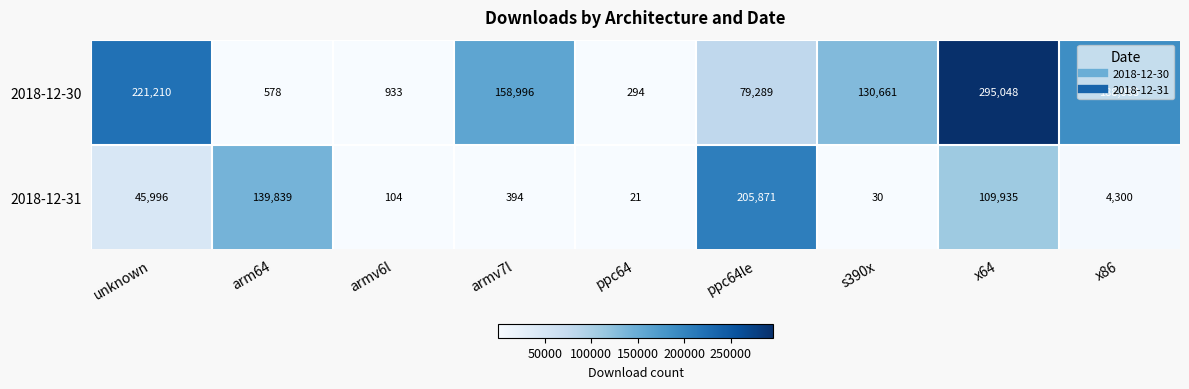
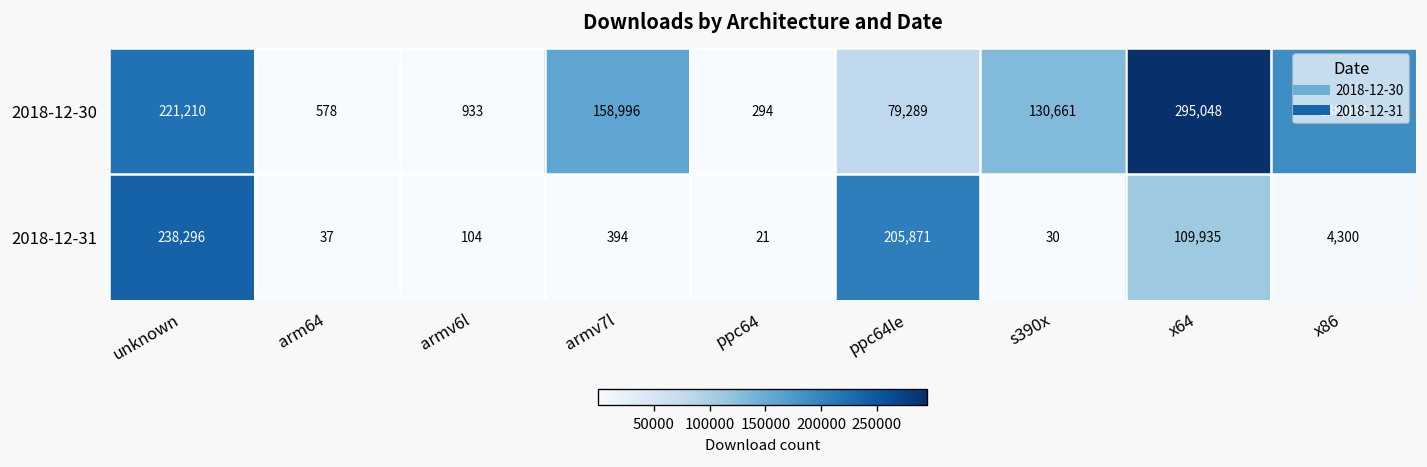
  {
    "2018-12-30": {
      "unknown": "221,210",
      "arm64": "578",
      "armv6l": "933",
      "armv7l": "158,996",
      "ppc64": "294",
      "ppc64le": "79,289",
      "s390x": "130,661",
      "x64": "295,048"
    },
    "2018-12-31": {
-     "unknown": "45,996",
-     "arm64": "139,839",
+     "unknown": "238,296",
+     "arm64": "37",
      "armv6l": "104",
      "armv7l": "394",
      "ppc64": "21",
      "ppc64le": "205,871",
      "s390x": "30",
      "x64": "109,935",
      "x86": "4,300"
    }
  }
